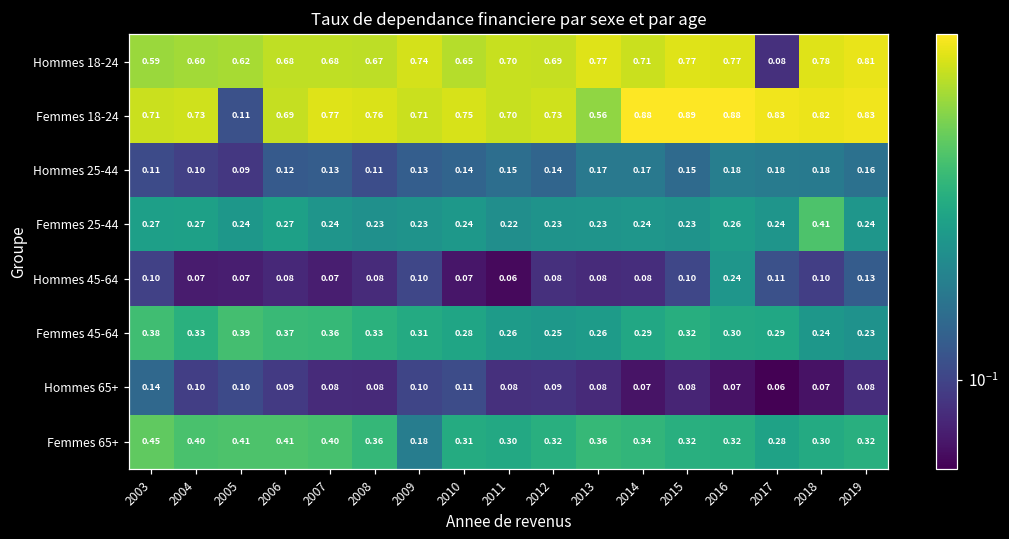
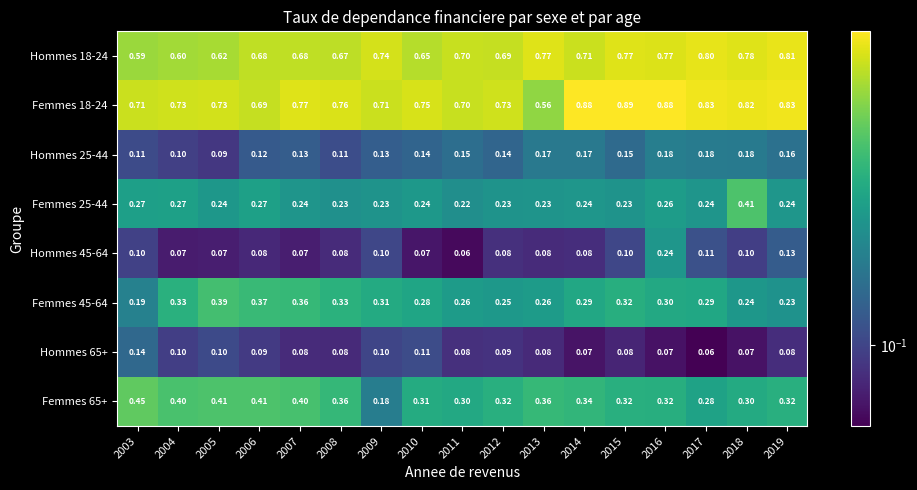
  {
    "Hommes 18-24": {
      "2003": 0.59,
      "2004": 0.60,
      "2005": 0.62,
      "2006": 0.68,
      "2007": 0.68,
      "2008": 0.67,
      "2009": 0.74,
      "2010": 0.65,
      "2011": 0.70,
      "2012": 0.69,
      "2013": 0.77,
      "2014": 0.71,
      "2015": 0.77,
      "2016": 0.77,
-     "2017": 0.08,
+     "2017": 0.80,
      "2018": 0.78,
      "2019": 0.81
    },
    "Femmes 18-24": {
      "2003": 0.71,
      "2004": 0.73,
-     "2005": 0.11,
+     "2005": 0.73,
      "2006": 0.69,
      "2007": 0.77,
      "2008": 0.76,
      "2009": 0.71,
      "2010": 0.75,
      "2011": 0.70,
      "2012": 0.73,
      "2013": 0.56,
      "2014": 0.88,
      "2015": 0.89,
      "2016": 0.88,
      "2017": 0.83,
      "2018": 0.82,
      "2019": 0.83
    },
    "Hommes 25-44": {
      "2003": 0.11,
      "2004": 0.10,
      "2005": 0.09,
      "2006": 0.12,
      "2007": 0.13,
      "2008": 0.11,
      "2009": 0.13,
      "2010": 0.14,
      "2011": 0.15,
      "2012": 0.14,
      "2013": 0.17,
      "2014": 0.17,
      "2015": 0.15,
      "2016": 0.18,
      "2017": 0.18,
      "2018": 0.18,
      "2019": 0.16
    },
    "Femmes 25-44": {
      "2003": 0.27,
      "2004": 0.27,
      "2005": 0.24,
      "2006": 0.27,
      "2007": 0.24,
      "2008": 0.23,
      "2009": 0.23,
      "2010": 0.24,
      "2011": 0.22,
      "2012": 0.23,
      "2013": 0.23,
      "2014": 0.24,
      "2015": 0.23,
      "2016": 0.26,
      "2017": 0.24,
      "2018": 0.41,
      "2019": 0.24
    },
    "Hommes 45-64": {
      "2003": 0.10,
      "2004": 0.07,
      "2005": 0.07,
      "2006": 0.08,
      "2007": 0.07,
      "2008": 0.08,
      "2009": 0.10,
      "2010": 0.07,
      "2011": 0.06,
      "2012": 0.08,
      "2013": 0.08,
      "2014": 0.08,
      "2015": 0.10,
      "2016": 0.24,
      "2017": 0.11,
      "2018": 0.10,
      "2019": 0.13
    },
    "Femmes 45-64": {
-     "2003": 0.38,
+     "2003": 0.19,
      "2004": 0.33,
      "2005": 0.39,
      "2006": 0.37,
      "2007": 0.36,
      "2008": 0.33,
      "2009": 0.31,
      "2010": 0.28,
      "2011": 0.26,
      "2012": 0.25,
      "2013": 0.26,
      "2014": 0.29,
      "2015": 0.32,
      "2016": 0.30,
      "2017": 0.29,
      "2018": 0.24,
      "2019": 0.23
    },
    "Hommes 65+": {
      "2003": 0.14,
      "2004": 0.10,
      "2005": 0.10,
      "2006": 0.09,
      "2007": 0.08,
      "2008": 0.08,
      "2009": 0.10,
      "2010": 0.11,
      "2011": 0.08,
      "2012": 0.09,
      "2013": 0.08,
      "2014": 0.07,
      "2015": 0.08,
      "2016": 0.07,
      "2017": 0.06,
      "2018": 0.07,
      "2019": 0.08
    },
    "Femmes 65+": {
      "2003": 0.45,
      "2004": 0.40,
      "2005": 0.41,
      "2006": 0.41,
      "2007": 0.40,
      "2008": 0.36,
      "2009": 0.18,
      "2010": 0.31,
      "2011": 0.30,
      "2012": 0.32,
      "2013": 0.36,
      "2014": 0.34,
      "2015": 0.32,
      "2016": 0.32,
      "2017": 0.28,
      "2018": 0.30,
      "2019": 0.32
    }
  }
